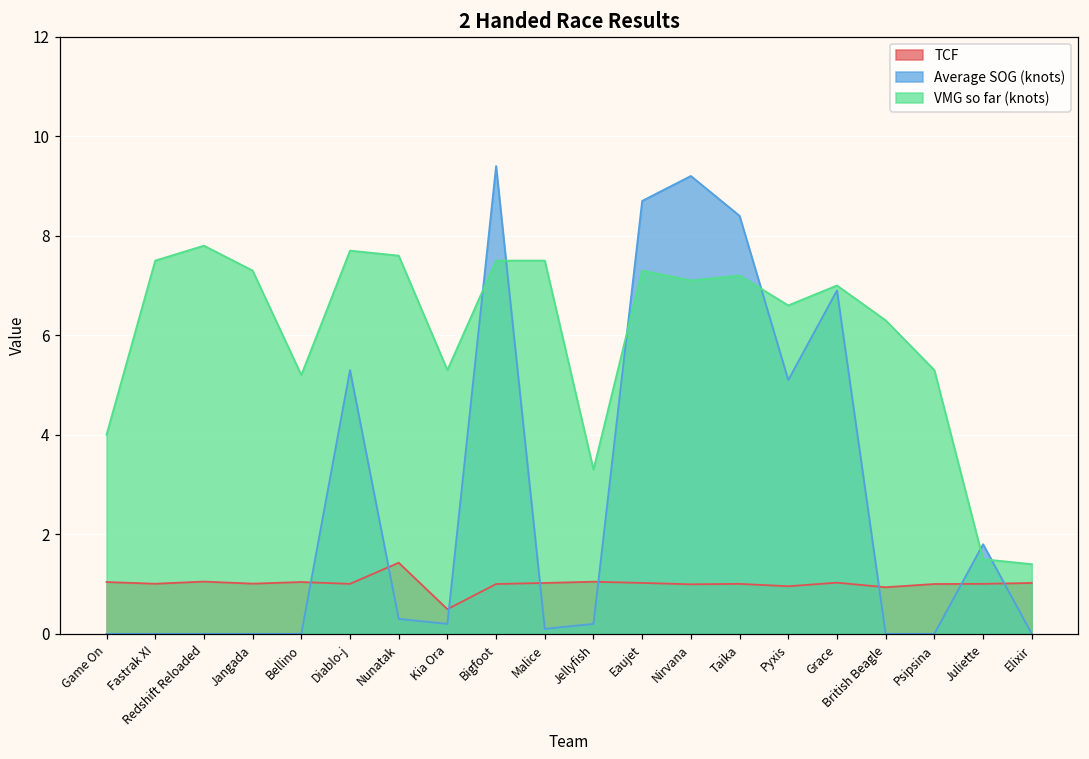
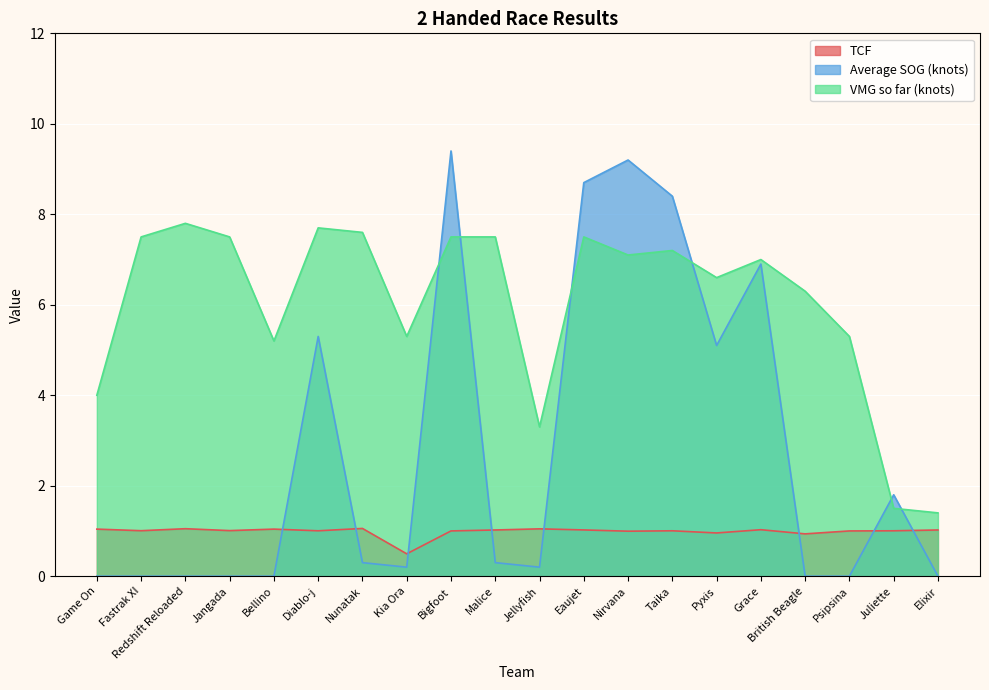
  {
    "TCF": {
      "Game On": 1.0,
      "Fastrak XI": 1.0,
      "Redshift Reloaded": 1.1,
      "Jangada": 1.0,
      "Bellino": 1.0,
      "Diablo-j": 1.0,
-     "Nunatak": 1.4,
+     "Nunatak": 1.1,
      "Kia Ora": 0.5,
      "Bigfoot": 1.0,
      "Malice": 1.0,
      "Jellyfish": 1.0,
      "Eaujet": 1.0,
      "Nirvana": 1.0,
      "Taika": 1.0,
      "Pyxis": 1.0,
      "Grace": 1.0,
      "British Beagle": 0.9,
      "Psipsina": 1.0,
      "Juliette": 1.0,
      "Elixir": 1.0
    },
    "Average SOG (knots)": {
      "Game On": 0.0,
      "Fastrak XI": 0.0,
      "Redshift Reloaded": 0.0,
      "Jangada": 0.0,
      "Bellino": 0.0,
      "Diablo-j": 5.3,
      "Nunatak": 0.3,
      "Kia Ora": 0.2,
      "Bigfoot": 9.4,
-     "Malice": 0.1,
+     "Malice": 0.3,
      "Jellyfish": 0.2,
      "Eaujet": 8.7,
      "Nirvana": 9.2,
      "Taika": 8.4,
      "Pyxis": 5.1,
      "Grace": 6.9,
      "British Beagle": 0.0,
      "Psipsina": 0.0,
      "Juliette": 1.8,
      "Elixir": 0.0
    },
    "VMG so far (knots)": {
      "Game On": 4.0,
      "Fastrak XI": 7.5,
      "Redshift Reloaded": 7.8,
-     "Jangada": 7.3,
+     "Jangada": 7.5,
      "Bellino": 5.2,
      "Diablo-j": 7.7,
      "Nunatak": 7.6,
      "Kia Ora": 5.3,
      "Bigfoot": 7.5,
      "Malice": 7.5,
      "Jellyfish": 3.3,
-     "Eaujet": 7.3,
+     "Eaujet": 7.5,
      "Nirvana": 7.1,
      "Taika": 7.2,
      "Pyxis": 6.6,
      "Grace": 7.0,
      "British Beagle": 6.3,
      "Psipsina": 5.3,
      "Juliette": 1.5,
      "Elixir": 1.4
    }
  }
